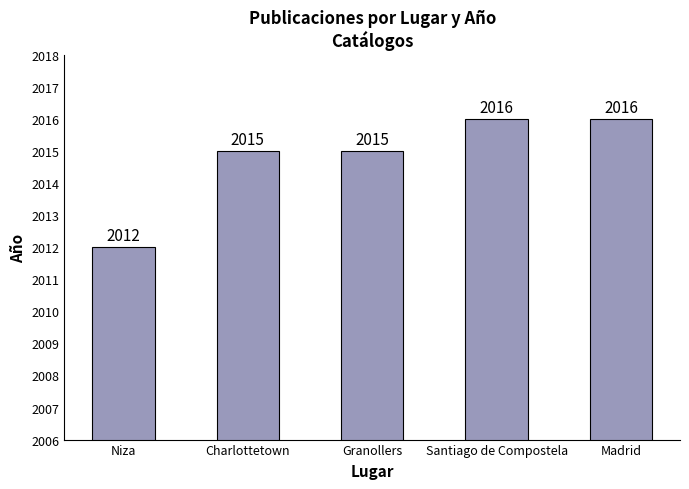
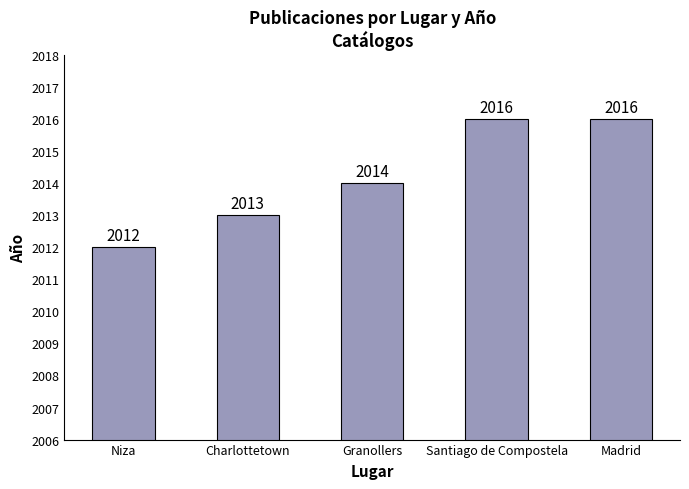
  {
    "Niza": 2012,
-   "Charlottetown": 2015,
-   "Granollers": 2015,
+   "Charlottetown": 2013,
+   "Granollers": 2014,
    "Santiago de Compostela": 2016,
    "Madrid": 2016
  }
